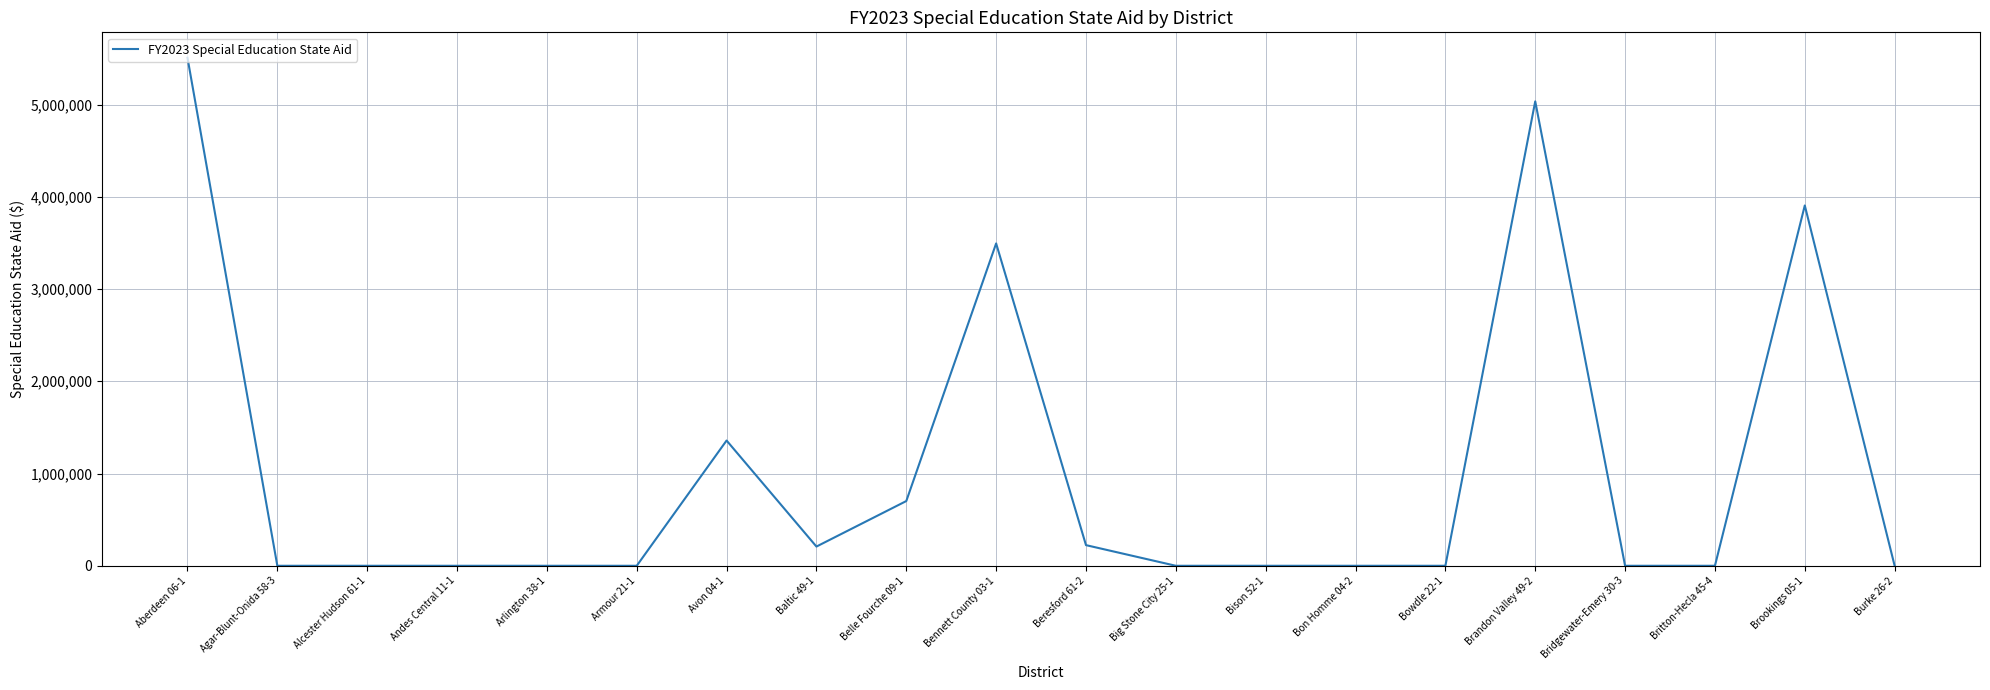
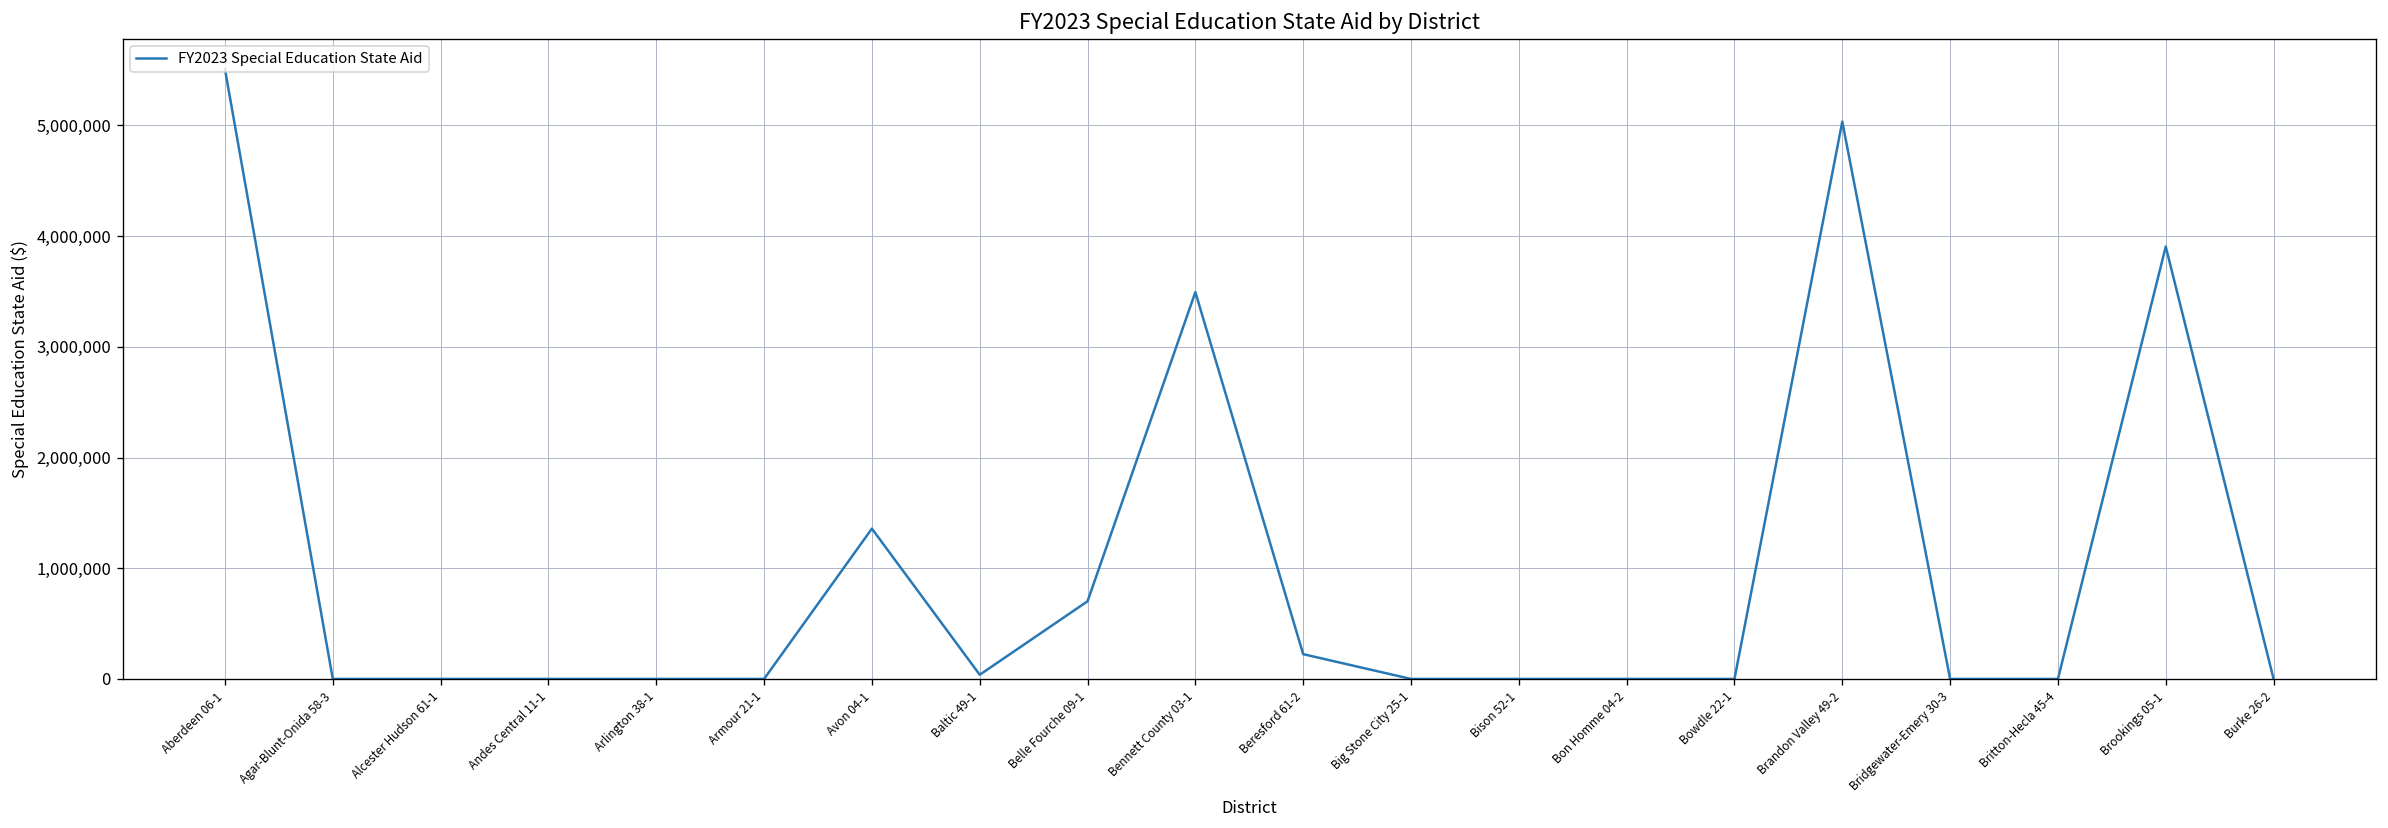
  {
    "Agar-Blunt-Onida 58-3": "0",
    "Alcester Hudson 61-1": "0",
    "Andes Central 11-1": "0",
    "Arlington 38-1": "0",
    "Armour 21-1": "0",
    "Avon 04-1": "1,400,000",
-   "Baltic 49-1": "200,000",
+   "Baltic 49-1": "0",
    "Belle Fourche 09-1": "700,000",
    "Bennett County 03-1": "3,500,000",
    "Beresford 61-2": "200,000",
    "Big Stone City 25-1": "0",
    "Bison 52-1": "0",
    "Bon Homme 04-2": "0",
    "Bowdle 22-1": "0",
    "Brandon Valley 49-2": "5,000,000",
    "Bridgewater-Emery 30-3": "0",
    "Britton-Hecla 45-4": "0",
    "Brookings 05-1": "3,900,000",
    "Burke 26-2": "0"
  }
